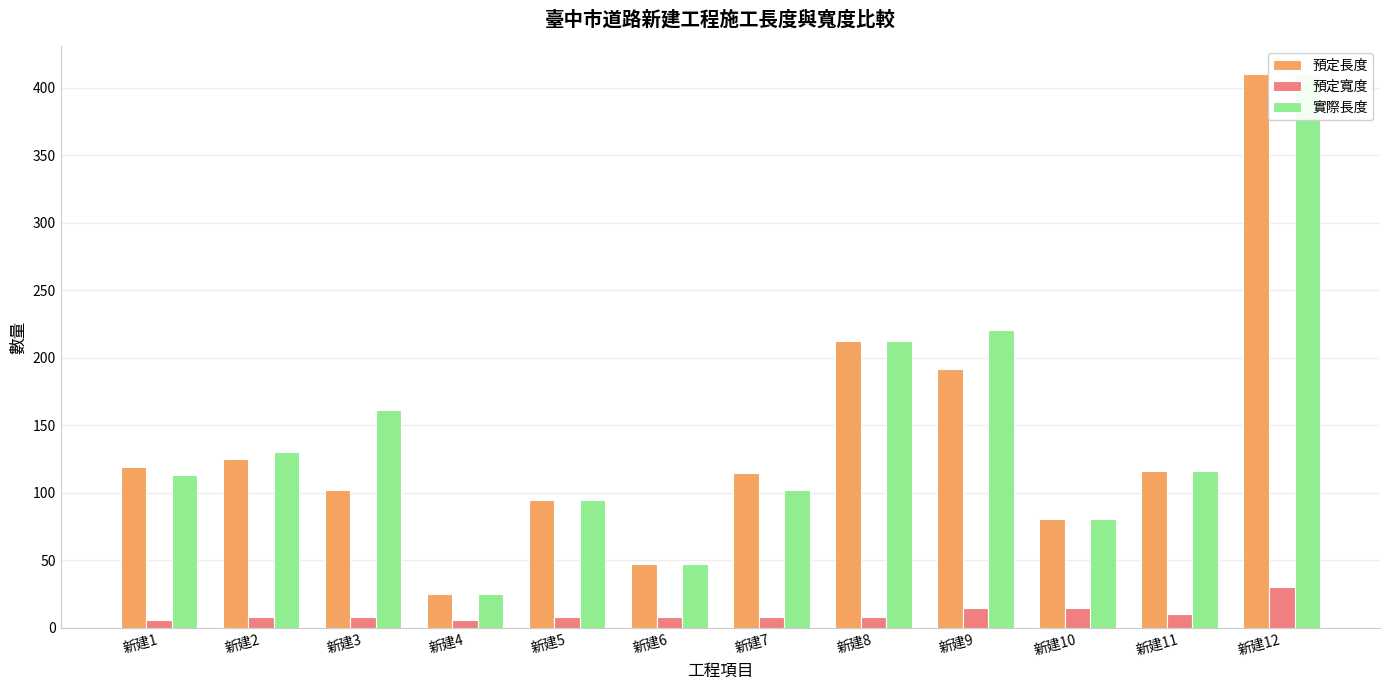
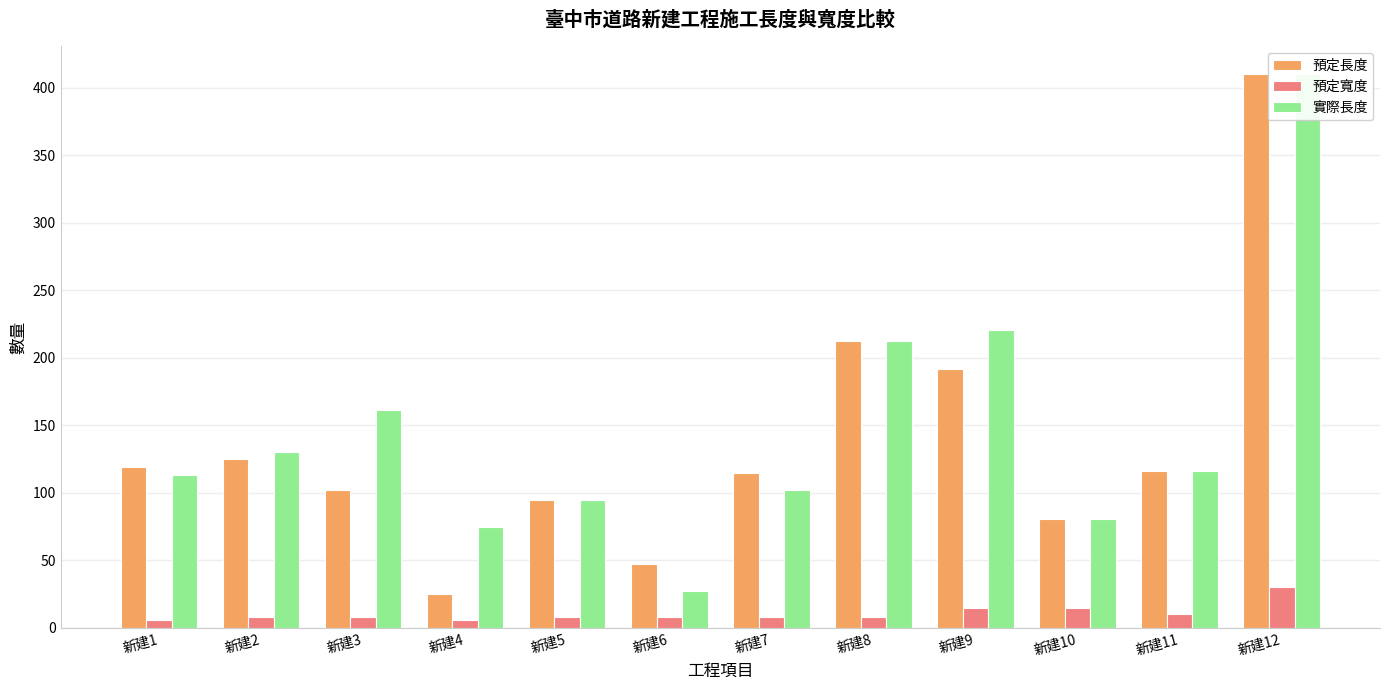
  {
    "實際長度": {
      "新建1": 113,
      "新建2": 131,
      "新建3": 161,
-     "新建4": 25,
+     "新建4": 75,
      "新建5": 95,
-     "新建6": 47,
+     "新建6": 27,
      "新建7": 102,
      "新建8": 212,
      "新建9": 221,
      "新建10": 81,
      "新建11": 117
    }
  }
